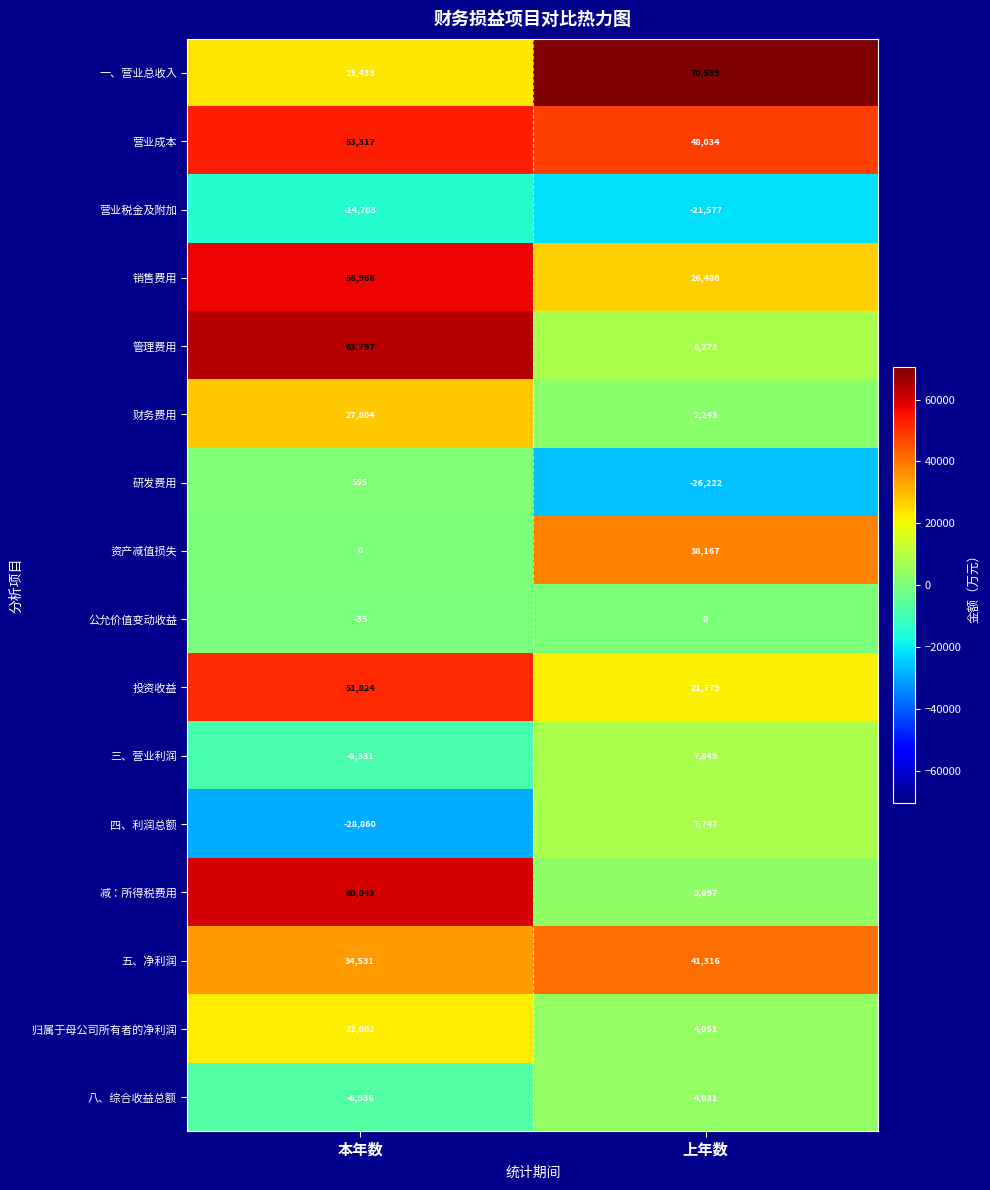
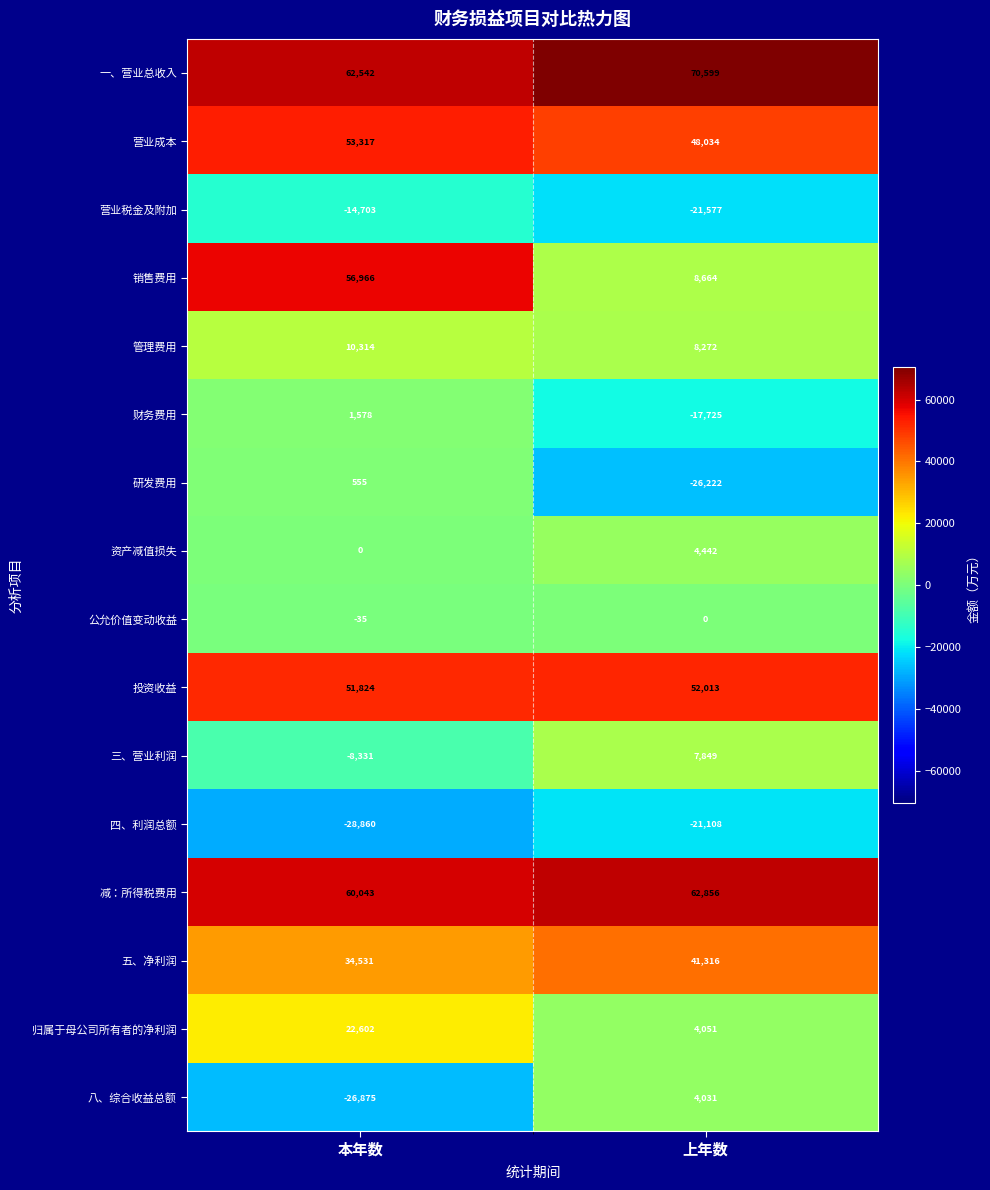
  {
    "一、营业总收入": {
-     "本年数": "23,433",
+     "本年数": "62,542",
      "上年数": "70,599"
    },
    "营业成本": {
      "本年数": "53,317",
      "上年数": "48,034"
    },
    "营业税金及附加": {
      "本年数": "-14,703",
      "上年数": "-21,577"
    },
    "销售费用": {
      "本年数": "56,966",
-     "上年数": "26,480"
+     "上年数": "8,664"
    },
    "管理费用": {
-     "本年数": "63,797",
+     "本年数": "10,314",
      "上年数": "8,272"
    },
    "财务费用": {
-     "本年数": "27,804",
-     "上年数": "2,243"
+     "本年数": "1,578",
+     "上年数": "-17,725"
    },
    "研发费用": {
      "本年数": "555",
      "上年数": "-26,222"
    },
    "资产减值损失": {
      "本年数": "0",
-     "上年数": "38,167"
+     "上年数": "4,442"
    },
    "公允价值变动收益": {
      "本年数": "-35",
      "上年数": "0"
    },
    "投资收益": {
      "本年数": "51,824",
-     "上年数": "21,779"
+     "上年数": "52,013"
    },
    "三、营业利润": {
      "本年数": "-8,331",
      "上年数": "7,849"
    },
    "四、利润总额": {
      "本年数": "-28,860",
-     "上年数": "7,747"
+     "上年数": "-21,108"
    },
    "减：所得税费用": {
      "本年数": "60,043",
-     "上年数": "3,697"
+     "上年数": "62,856"
    },
    "五、净利润": {
      "本年数": "34,531",
      "上年数": "41,316"
    },
    "归属于母公司所有者的净利润": {
      "本年数": "22,602",
      "上年数": "4,051"
    },
    "八、综合收益总额": {
-     "本年数": "-6,936",
+     "本年数": "-26,875",
      "上年数": "4,031"
    }
  }
